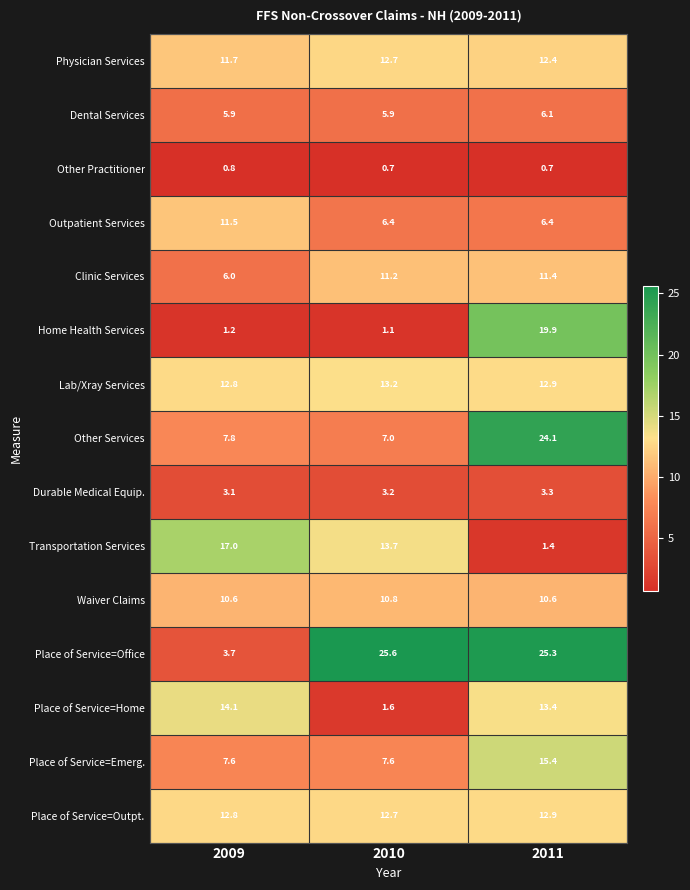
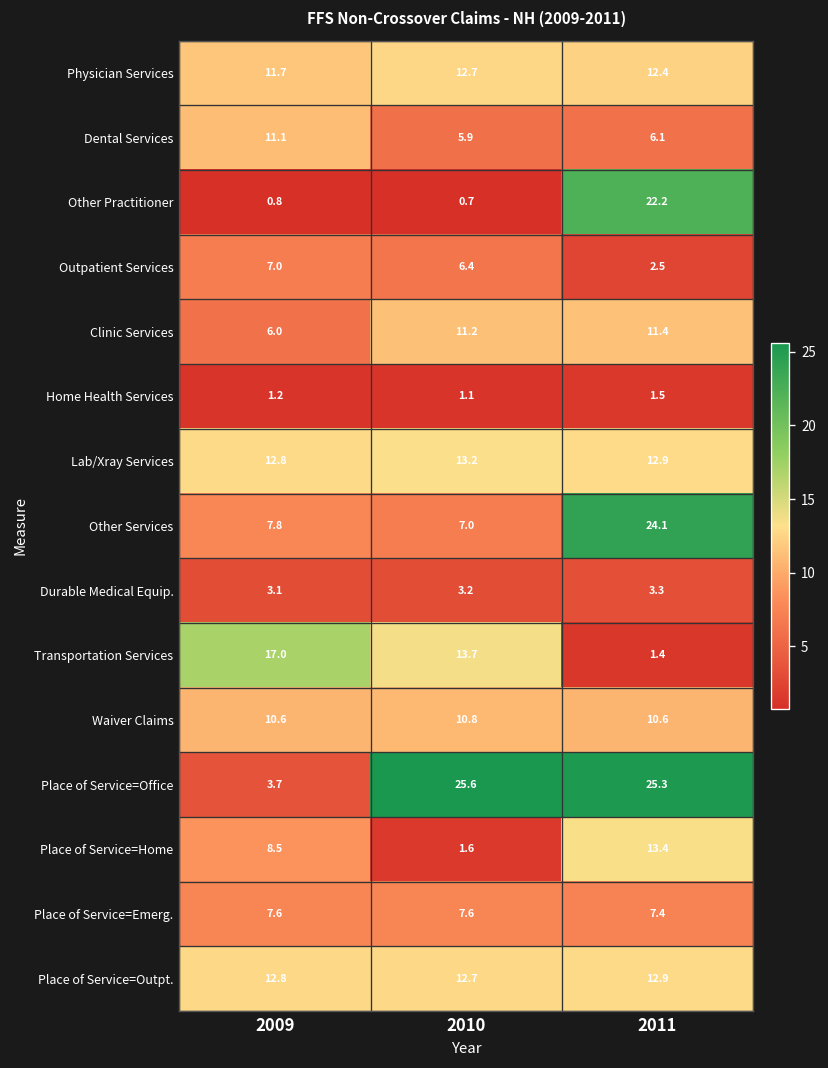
  {
    "Physician Services": {
      "2009": 11.7,
      "2010": 12.7,
      "2011": 12.4
    },
    "Dental Services": {
-     "2009": 5.9,
+     "2009": 11.1,
      "2010": 5.9,
      "2011": 6.1
    },
    "Other Practitioner": {
      "2009": 0.8,
      "2010": 0.7,
-     "2011": 0.7
+     "2011": 22.2
    },
    "Outpatient Services": {
-     "2009": 11.5,
+     "2009": 7.0,
      "2010": 6.4,
-     "2011": 6.4
+     "2011": 2.5
    },
    "Clinic Services": {
      "2009": 6.0,
      "2010": 11.2,
      "2011": 11.4
    },
    "Home Health Services": {
      "2009": 1.2,
      "2010": 1.1,
-     "2011": 19.9
+     "2011": 1.5
    },
    "Lab/Xray Services": {
      "2009": 12.8,
      "2010": 13.2,
      "2011": 12.9
    },
    "Other Services": {
      "2009": 7.8,
      "2010": 7.0,
      "2011": 24.1
    },
    "Durable Medical Equip.": {
      "2009": 3.1,
      "2010": 3.2,
      "2011": 3.3
    },
    "Transportation Services": {
      "2009": 17.0,
      "2010": 13.7,
      "2011": 1.4
    },
    "Waiver Claims": {
      "2009": 10.6,
      "2010": 10.8,
      "2011": 10.6
    },
    "Place of Service=Office": {
      "2009": 3.7,
      "2010": 25.6,
      "2011": 25.3
    },
    "Place of Service=Home": {
-     "2009": 14.1,
+     "2009": 8.5,
      "2010": 1.6,
      "2011": 13.4
    },
    "Place of Service=Emerg.": {
      "2009": 7.6,
      "2010": 7.6,
-     "2011": 15.4
+     "2011": 7.4
    },
    "Place of Service=Outpt.": {
      "2009": 12.8,
      "2010": 12.7,
      "2011": 12.9
    }
  }
